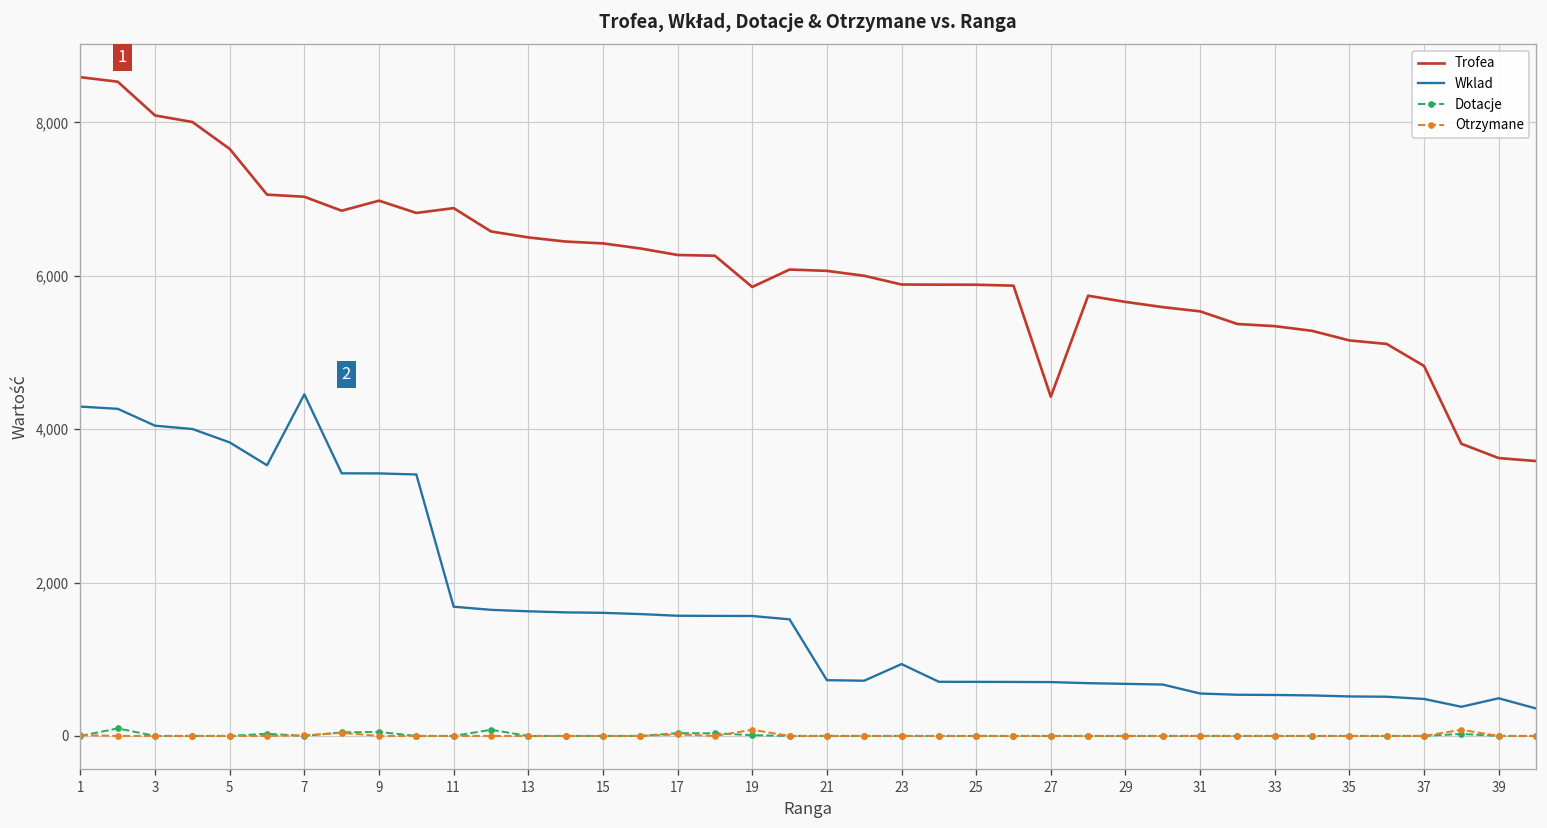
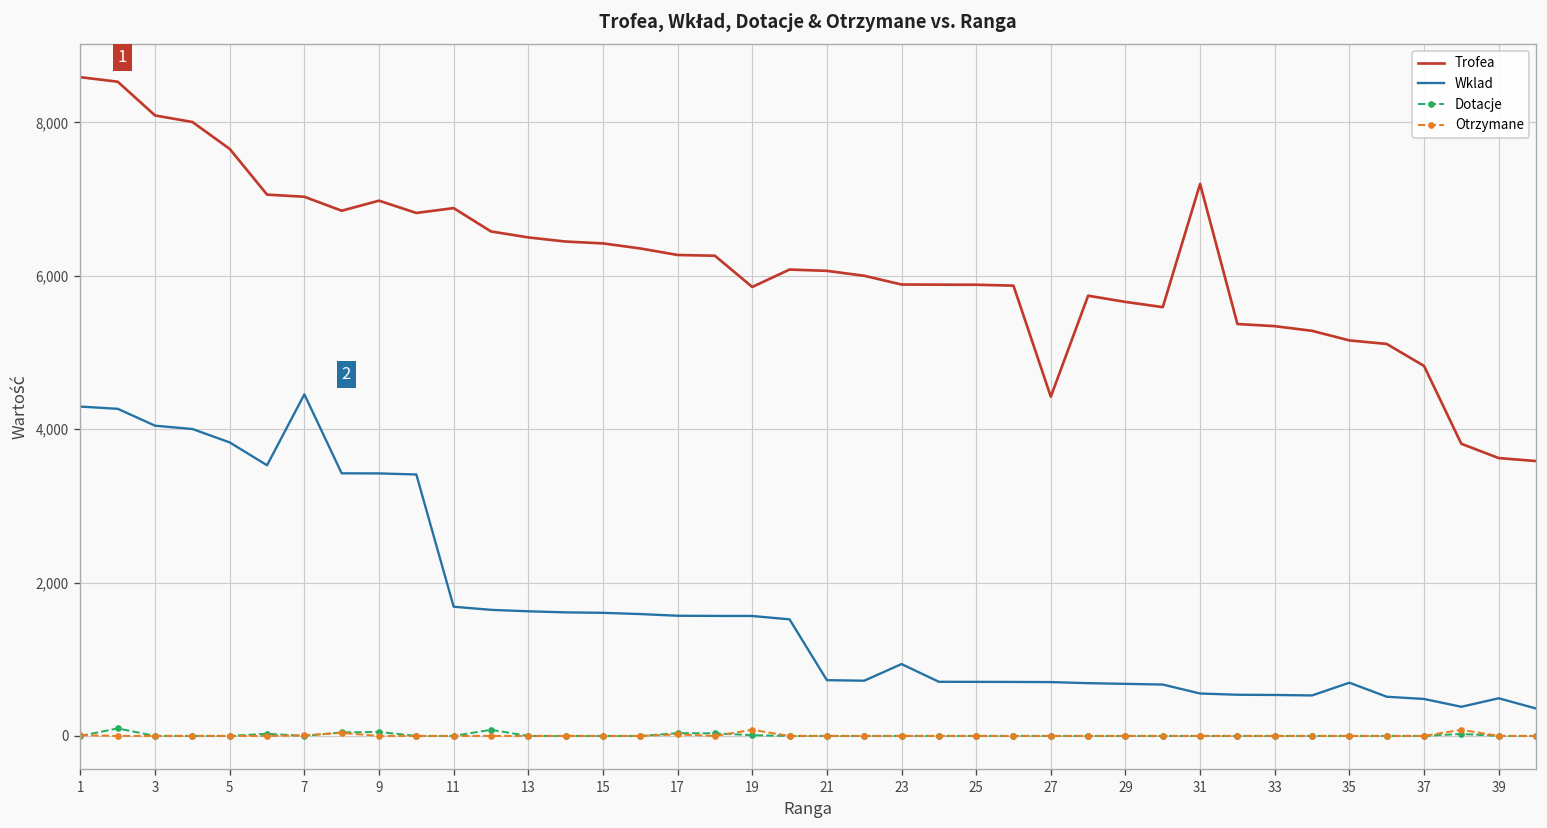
  {
    "Trofea": {
      "1": "8,600",
      "3": "8,100",
      "5": "7,700",
      "7": "7,000",
      "9": "7,000",
      "11": "6,900",
      "13": "6,500",
      "15": "6,400",
      "17": "6,300",
      "19": "5,900",
      "21": "6,100",
      "23": "5,900",
      "25": "5,900",
      "27": "4,400",
      "29": "5,700",
-     "31": "5,500",
+     "31": "7,200",
      "33": "5,300",
      "35": "5,200",
      "37": "4,800",
      "39": "3,600"
    },
    "Wklad": {
      "1": "4,300",
      "3": "4,000",
      "5": "3,800",
      "7": "4,500",
      "9": "3,400",
      "11": "1,700",
      "13": "1,600",
      "15": "1,600",
      "17": "1,600",
      "19": "1,600",
      "21": "700",
      "23": "900",
      "25": "700",
      "27": "700",
      "29": "700",
      "31": "600",
      "33": "500",
-     "35": "500",
+     "35": "700",
      "37": "500",
      "39": "500"
    },
    "Dotacje": {
      "9": "100",
      "19": "0"
    },
    "Otrzymane": {
      "9": "0",
      "19": "100"
    }
  }
